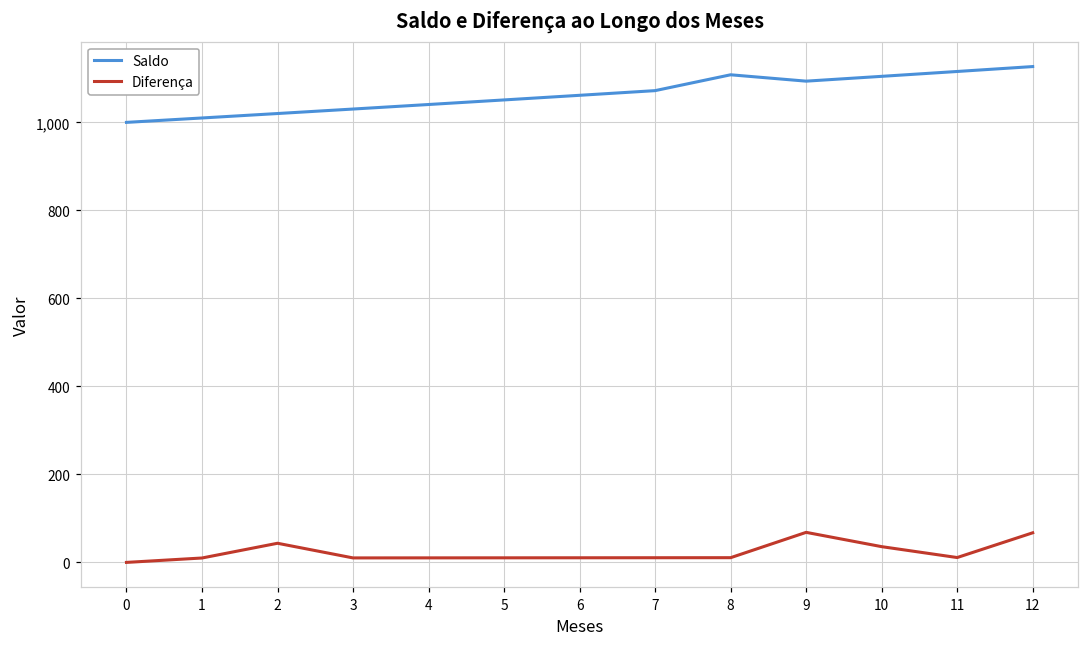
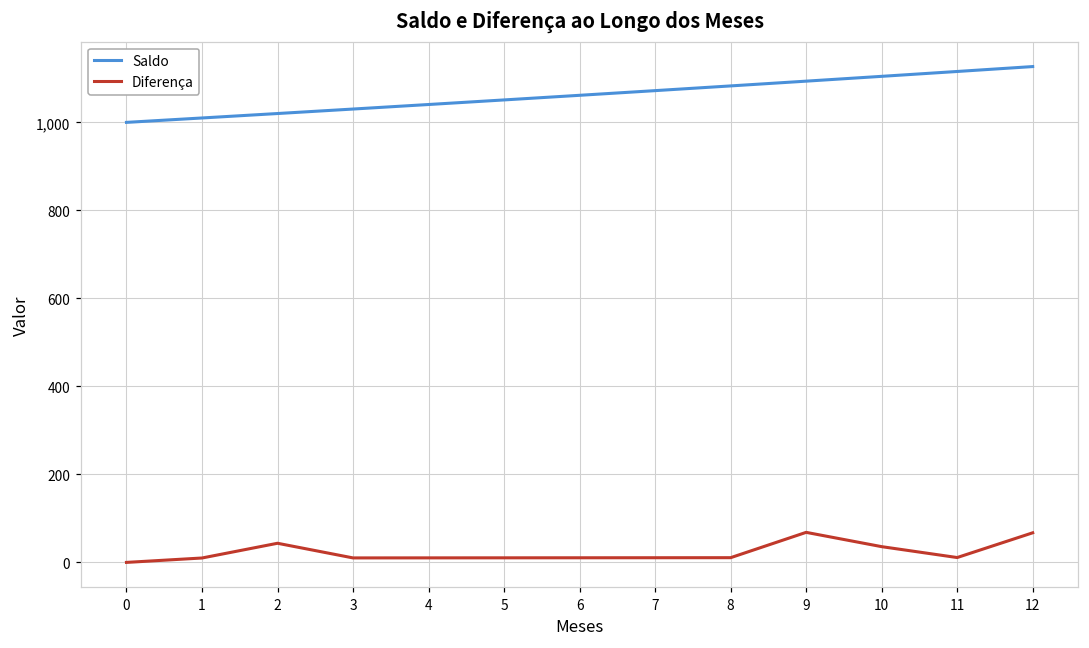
  {
    "Saldo": {
      "0": "1,000",
      "1": "1,010",
      "2": "1,020",
      "3": "1,030",
      "4": "1,040",
      "5": "1,050",
      "6": "1,060",
      "7": "1,070",
-     "8": "1,110",
+     "8": "1,080",
      "9": "1,090",
      "10": "1,100",
      "11": "1,120",
      "12": "1,130"
    },
    "Diferença": {
      "0": "0",
      "1": "10",
      "2": "40",
      "3": "10",
      "4": "10",
      "5": "10",
      "6": "10",
      "7": "10",
      "8": "10",
      "9": "70",
      "10": "40",
      "11": "10",
      "12": "70"
    }
  }
